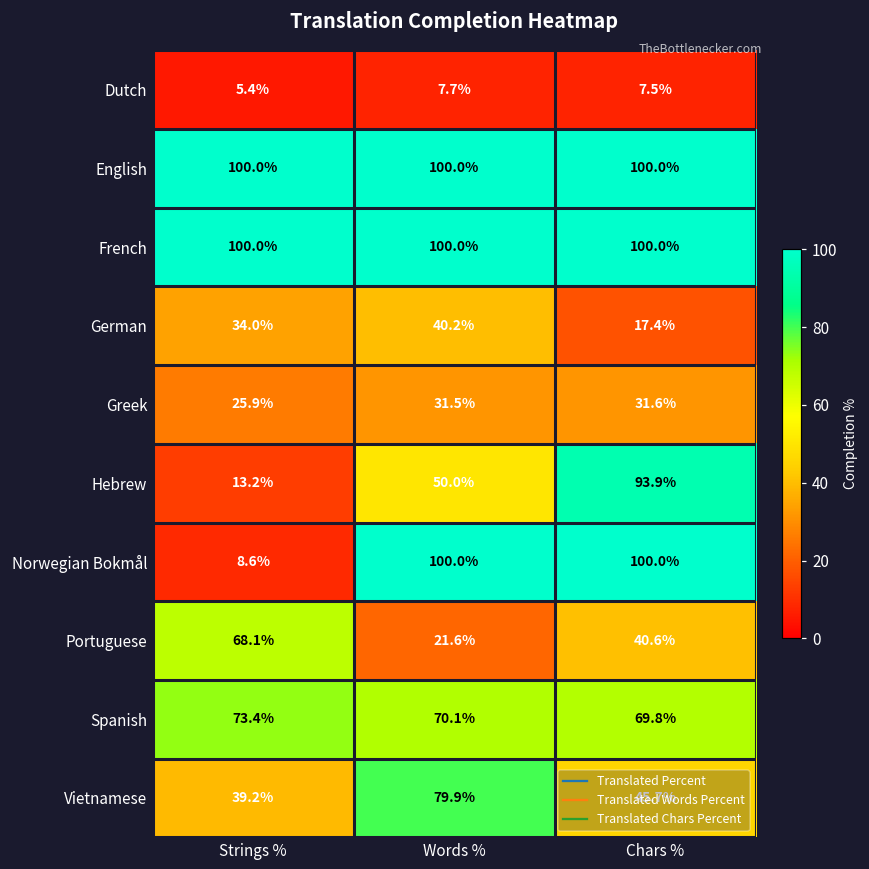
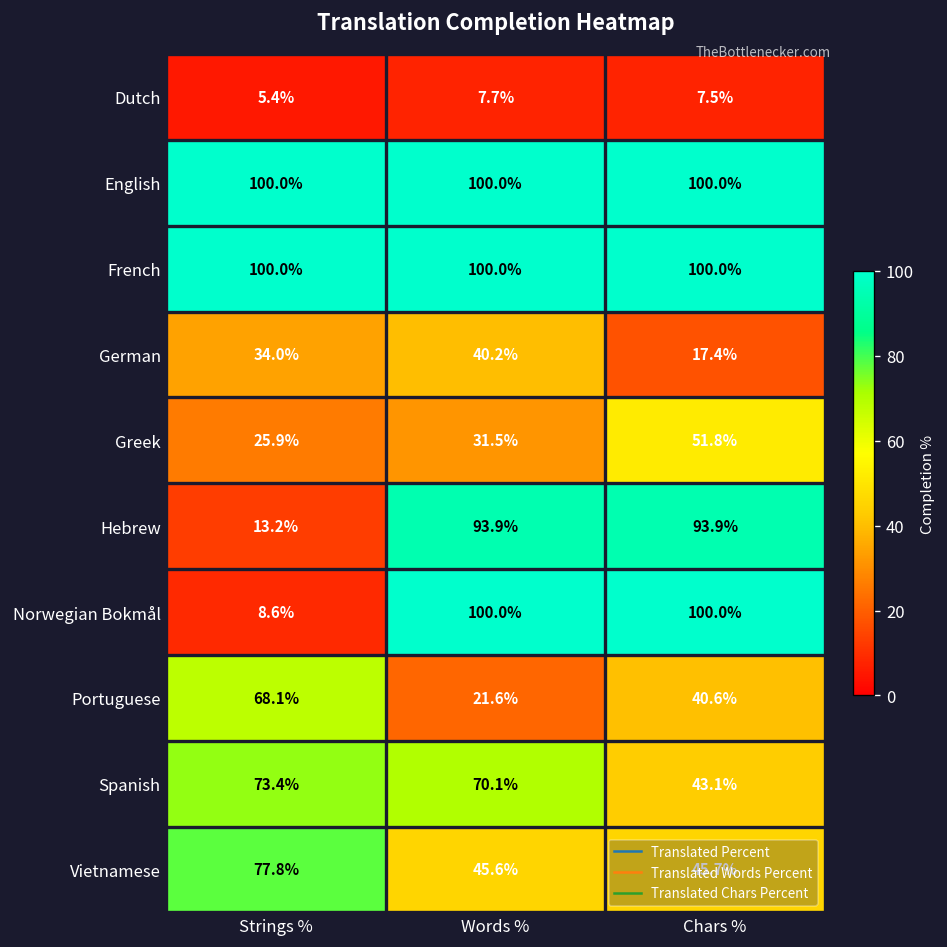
  {
    "Dutch": {
      "Strings %": "5.4%",
      "Words %": "7.7%",
      "Chars %": "7.5%"
    },
    "English": {
      "Strings %": "100.0%",
      "Words %": "100.0%",
      "Chars %": "100.0%"
    },
    "French": {
      "Strings %": "100.0%",
      "Words %": "100.0%",
      "Chars %": "100.0%"
    },
    "German": {
      "Strings %": "34.0%",
      "Words %": "40.2%",
      "Chars %": "17.4%"
    },
    "Greek": {
      "Strings %": "25.9%",
      "Words %": "31.5%",
-     "Chars %": "31.6%"
+     "Chars %": "51.8%"
    },
    "Hebrew": {
      "Strings %": "13.2%",
-     "Words %": "50.0%",
+     "Words %": "93.9%",
      "Chars %": "93.9%"
    },
    "Norwegian Bokmål": {
      "Strings %": "8.6%",
      "Words %": "100.0%",
      "Chars %": "100.0%"
    },
    "Portuguese": {
      "Strings %": "68.1%",
      "Words %": "21.6%",
      "Chars %": "40.6%"
    },
    "Spanish": {
      "Strings %": "73.4%",
      "Words %": "70.1%",
-     "Chars %": "69.8%"
+     "Chars %": "43.1%"
    },
    "Vietnamese": {
-     "Strings %": "39.2%",
-     "Words %": "79.9%"
+     "Strings %": "77.8%",
+     "Words %": "45.6%"
    }
  }
